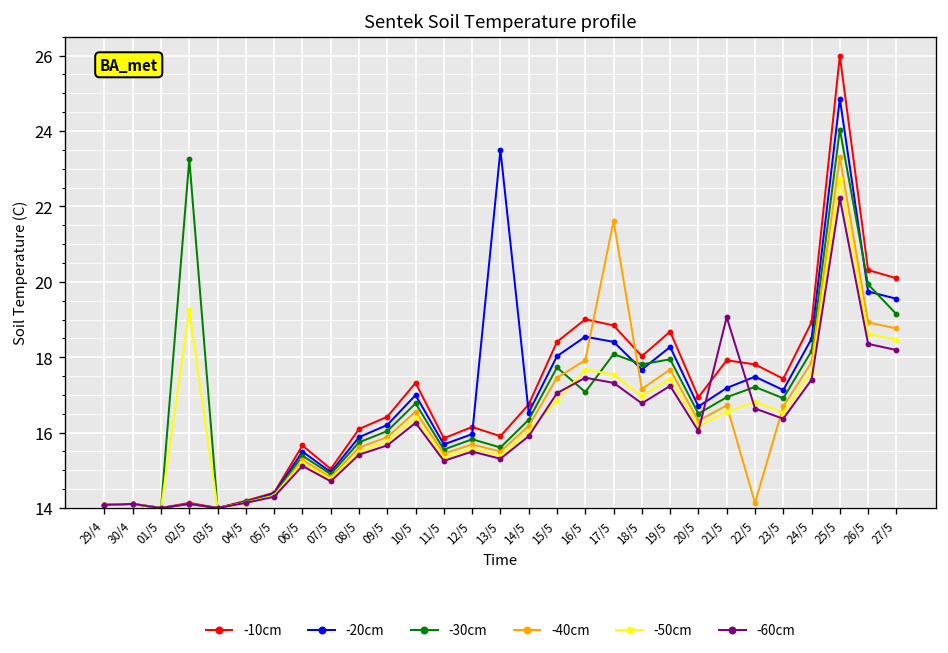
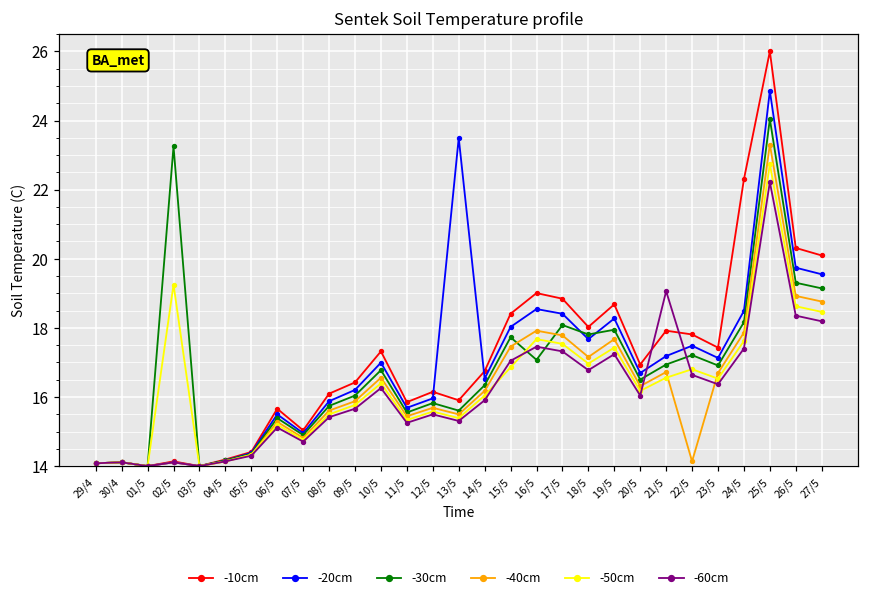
  {
    "-10cm": {
      "06/5": 15.7,
      "07/5": 15.0,
      "08/5": 16.1,
      "09/5": 16.4,
      "10/5": 17.3,
      "11/5": 15.9,
      "12/5": 16.1,
      "13/5": 15.9,
      "14/5": 16.7,
      "15/5": 18.4,
      "16/5": 19.0,
      "17/5": 18.8,
      "18/5": 18.0,
      "19/5": 18.7,
      "20/5": 16.9,
      "21/5": 17.9,
      "22/5": 17.8,
      "23/5": 17.4,
-     "24/5": 18.9,
+     "24/5": 22.3,
      "25/5": 26.0,
      "26/5": 20.3,
      "27/5": 20.1
    },
    "-20cm": {
      "06/5": 15.5,
      "08/5": 15.9,
      "09/5": 16.2,
      "10/5": 17.0,
      "11/5": 15.7,
      "12/5": 16.0,
      "13/5": 23.5,
      "14/5": 16.5,
      "15/5": 18.0,
      "16/5": 18.5,
      "17/5": 18.4,
      "18/5": 17.7,
      "19/5": 18.3,
      "20/5": 16.7,
      "21/5": 17.2,
      "22/5": 17.5,
      "23/5": 17.1,
      "24/5": 18.5,
      "25/5": 24.9,
      "26/5": 19.7,
      "27/5": 19.6
    },
    "-30cm": {
      "02/5": 23.3,
      "06/5": 15.4,
      "08/5": 15.7,
      "09/5": 16.0,
      "10/5": 16.8,
      "11/5": 15.6,
      "12/5": 15.8,
      "13/5": 15.6,
      "14/5": 16.3,
      "15/5": 17.7,
      "16/5": 17.1,
      "17/5": 18.1,
      "18/5": 17.8,
      "19/5": 17.9,
      "20/5": 16.5,
      "21/5": 16.9,
      "22/5": 17.2,
      "23/5": 16.9,
      "24/5": 18.2,
      "25/5": 24.0,
-     "26/5": 19.9,
+     "26/5": 19.3,
      "27/5": 19.1
    },
    "-40cm": {
      "06/5": 15.3,
      "08/5": 15.6,
      "09/5": 15.9,
      "10/5": 16.6,
      "11/5": 15.4,
      "12/5": 15.7,
      "13/5": 15.5,
      "14/5": 16.2,
      "15/5": 17.5,
      "16/5": 17.9,
-     "17/5": 21.6,
+     "17/5": 17.8,
      "18/5": 17.2,
      "19/5": 17.7,
      "20/5": 16.3,
      "21/5": 16.7,
      "22/5": 14.1,
      "23/5": 16.7,
      "24/5": 17.9,
      "25/5": 23.3,
      "26/5": 18.9,
      "27/5": 18.8
    },
    "-50cm": {
      "02/5": 19.3,
      "06/5": 15.2,
      "08/5": 15.5,
      "09/5": 15.8,
      "10/5": 16.4,
      "11/5": 15.3,
      "12/5": 15.6,
      "13/5": 15.4,
      "14/5": 16.0,
      "15/5": 16.9,
      "16/5": 17.7,
      "17/5": 17.5,
      "18/5": 17.0,
      "19/5": 17.4,
      "20/5": 16.2,
      "21/5": 16.6,
      "22/5": 16.8,
      "23/5": 16.5,
      "24/5": 17.6,
      "25/5": 22.7,
      "26/5": 18.6,
      "27/5": 18.5
    },
    "-60cm": {
      "06/5": 15.1,
      "08/5": 15.4,
      "09/5": 15.7,
      "10/5": 16.3,
      "11/5": 15.3,
      "12/5": 15.5,
      "13/5": 15.3,
      "14/5": 15.9,
      "15/5": 17.0,
      "16/5": 17.5,
      "17/5": 17.3,
      "18/5": 16.8,
      "19/5": 17.2,
      "20/5": 16.0,
      "21/5": 19.1,
      "22/5": 16.6,
      "23/5": 16.4,
      "24/5": 17.4,
      "25/5": 22.2,
      "26/5": 18.4,
      "27/5": 18.2
    }
  }
